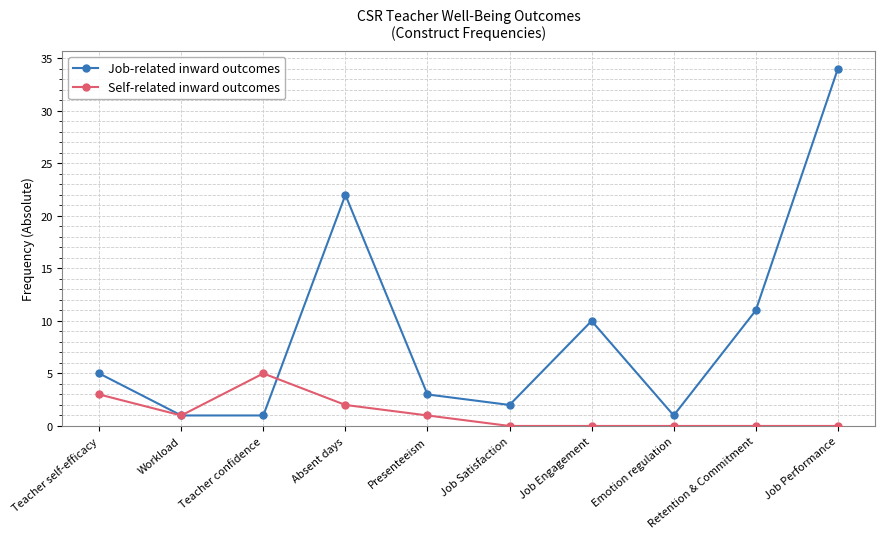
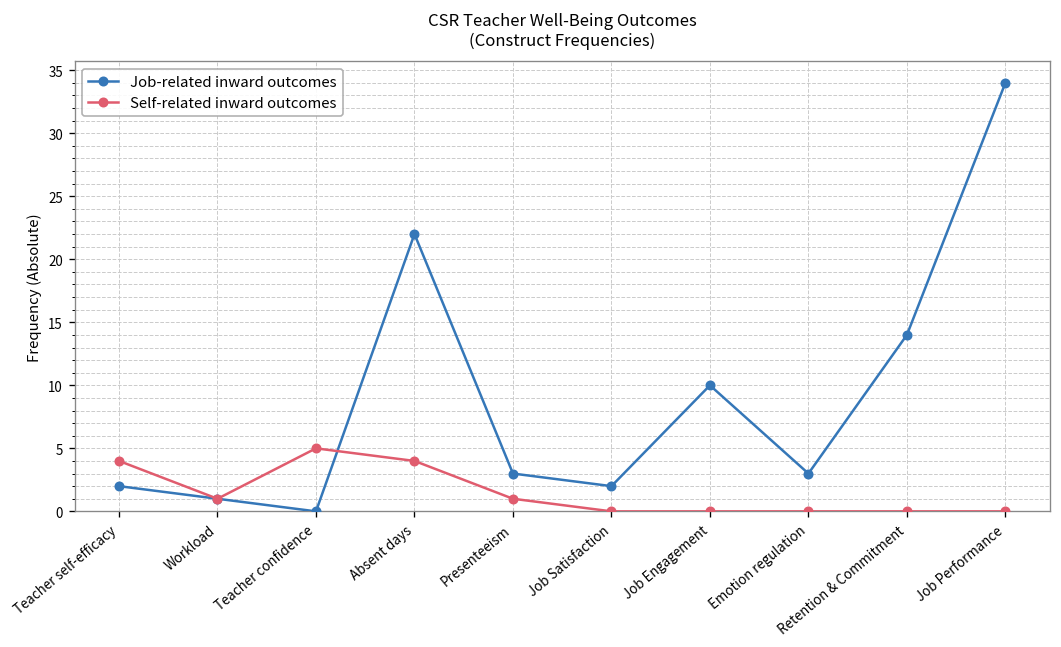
  {
    "Job-related inward outcomes": {
-     "Teacher self-efficacy": 5,
-     "Teacher confidence": 1,
+     "Teacher self-efficacy": 2,
+     "Teacher confidence": 0,
      "Absent days": 22,
      "Presenteeism": 3,
      "Job Satisfaction": 2,
      "Job Engagement": 10,
-     "Emotion regulation": 1,
-     "Retention & Commitment": 11,
+     "Emotion regulation": 3,
+     "Retention & Commitment": 14,
      "Job Performance": 34
    },
    "Self-related inward outcomes": {
-     "Teacher self-efficacy": 3,
+     "Teacher self-efficacy": 4,
      "Teacher confidence": 5,
-     "Absent days": 2,
+     "Absent days": 4,
      "Presenteeism": 1,
      "Job Satisfaction": 0,
      "Job Engagement": 0,
      "Emotion regulation": 0,
      "Retention & Commitment": 0,
      "Job Performance": 0
    }
  }
